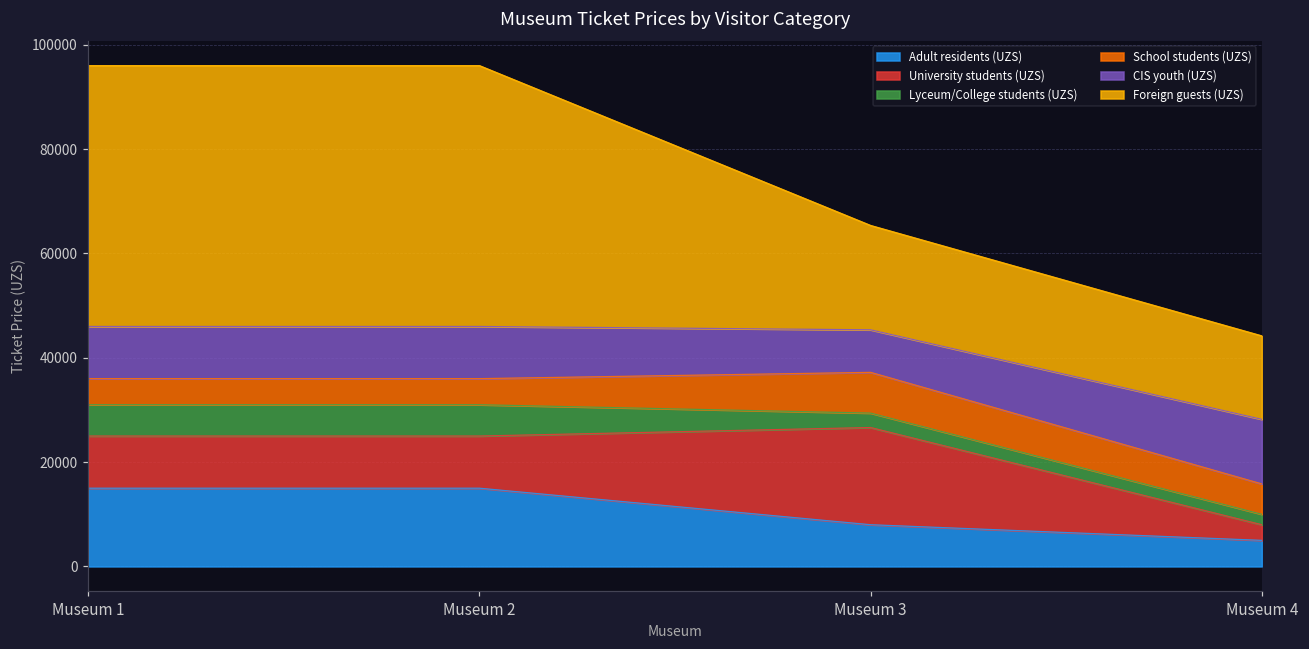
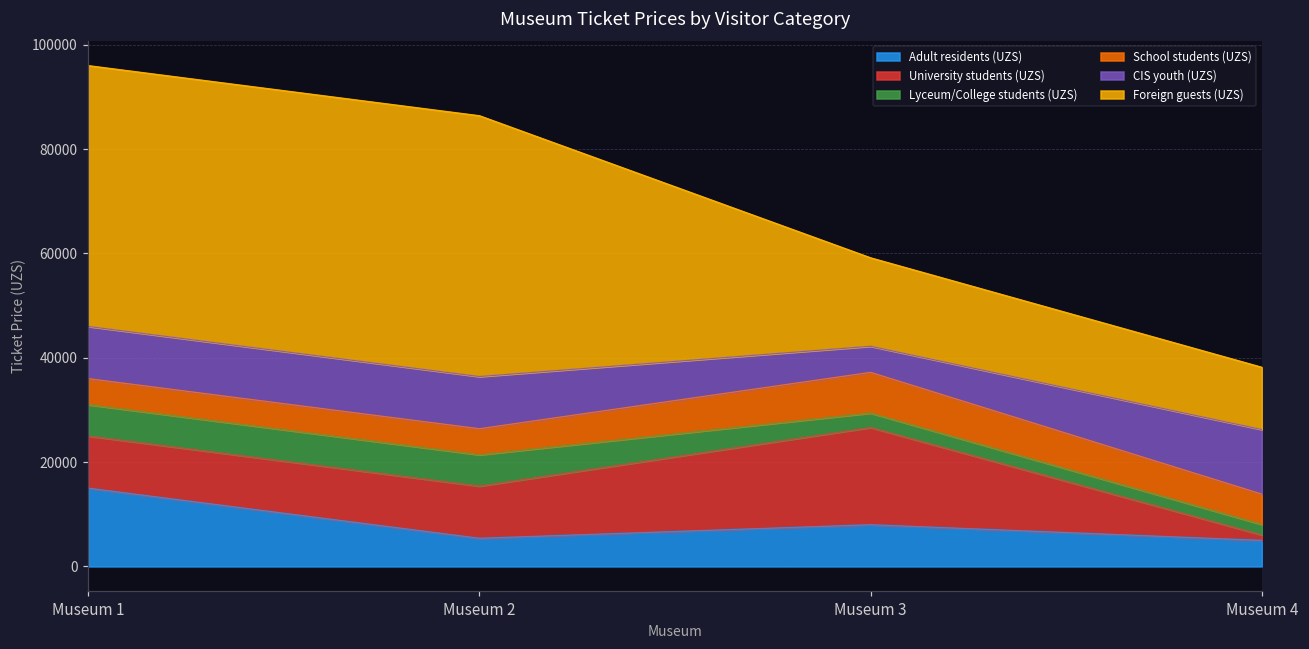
  {
    "Adult residents (UZS)": {
      "Museum 1": 15000,
-     "Museum 2": 15000,
+     "Museum 2": 5000,
      "Museum 3": 8000,
      "Museum 4": 5000
    },
    "University students (UZS)": {
      "Museum 1": 10000,
      "Museum 2": 10000,
      "Museum 3": 19000,
-     "Museum 4": 3000
+     "Museum 4": 1000
    },
    "Lyceum/College students (UZS)": {
      "Museum 1": 6000,
      "Museum 2": 6000,
      "Museum 3": 3000,
      "Museum 4": 2000
    },
    "School students (UZS)": {
      "Museum 1": 5000,
      "Museum 2": 5000,
      "Museum 3": 8000,
      "Museum 4": 6000
    },
    "CIS youth (UZS)": {
      "Museum 1": 10000,
      "Museum 2": 10000,
-     "Museum 3": 8000,
+     "Museum 3": 5000,
      "Museum 4": 12000
    },
    "Foreign guests (UZS)": {
      "Museum 1": 50000,
      "Museum 2": 50000,
-     "Museum 3": 20000,
-     "Museum 4": 16000
+     "Museum 3": 17000,
+     "Museum 4": 12000
    }
  }
